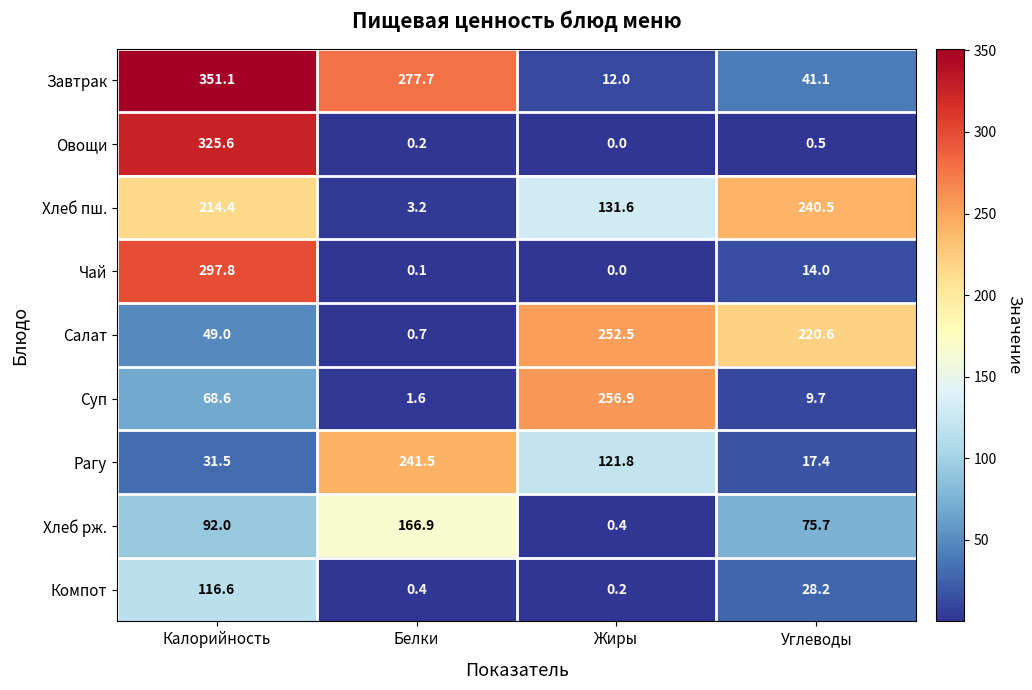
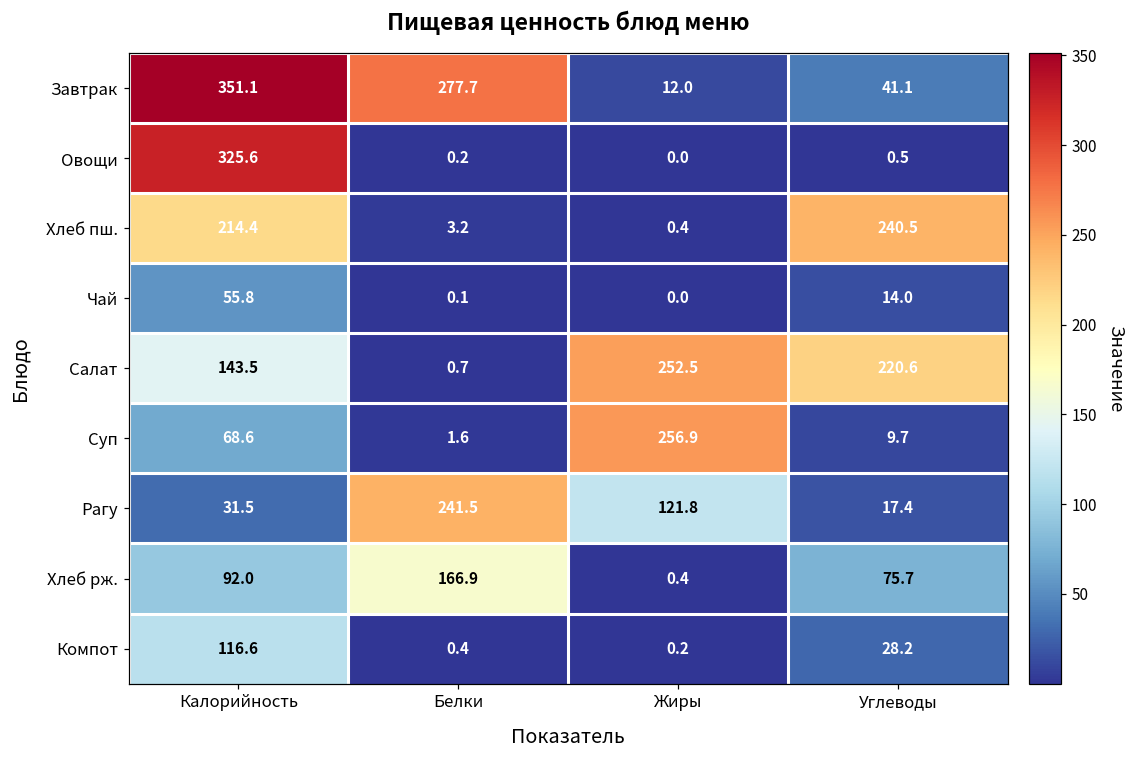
  {
    "Завтрак": {
      "Калорийность": 351.1,
      "Белки": 277.7,
      "Жиры": 12.0,
      "Углеводы": 41.1
    },
    "Овощи": {
      "Калорийность": 325.6,
      "Белки": 0.2,
      "Жиры": 0.0,
      "Углеводы": 0.5
    },
    "Хлеб пш.": {
      "Калорийность": 214.4,
      "Белки": 3.2,
-     "Жиры": 131.6,
+     "Жиры": 0.4,
      "Углеводы": 240.5
    },
    "Чай": {
-     "Калорийность": 297.8,
+     "Калорийность": 55.8,
      "Белки": 0.1,
      "Жиры": 0.0,
      "Углеводы": 14.0
    },
    "Салат": {
-     "Калорийность": 49.0,
+     "Калорийность": 143.5,
      "Белки": 0.7,
      "Жиры": 252.5,
      "Углеводы": 220.6
    },
    "Суп": {
      "Калорийность": 68.6,
      "Белки": 1.6,
      "Жиры": 256.9,
      "Углеводы": 9.7
    },
    "Рагу": {
      "Калорийность": 31.5,
      "Белки": 241.5,
      "Жиры": 121.8,
      "Углеводы": 17.4
    },
    "Хлеб рж.": {
      "Калорийность": 92.0,
      "Белки": 166.9,
      "Жиры": 0.4,
      "Углеводы": 75.7
    },
    "Компот": {
      "Калорийность": 116.6,
      "Белки": 0.4,
      "Жиры": 0.2,
      "Углеводы": 28.2
    }
  }
